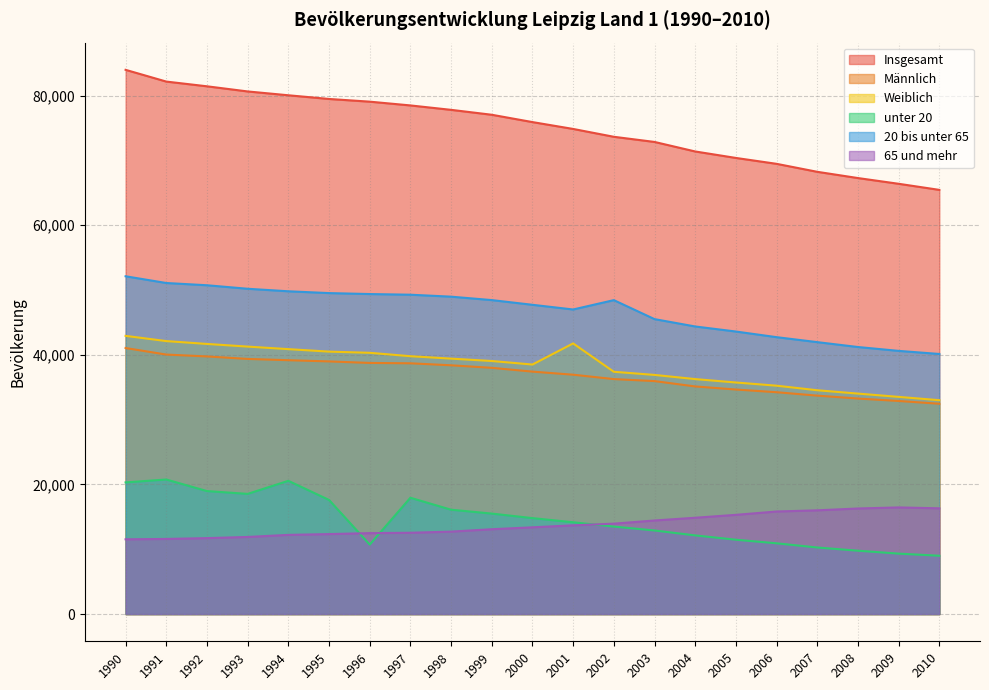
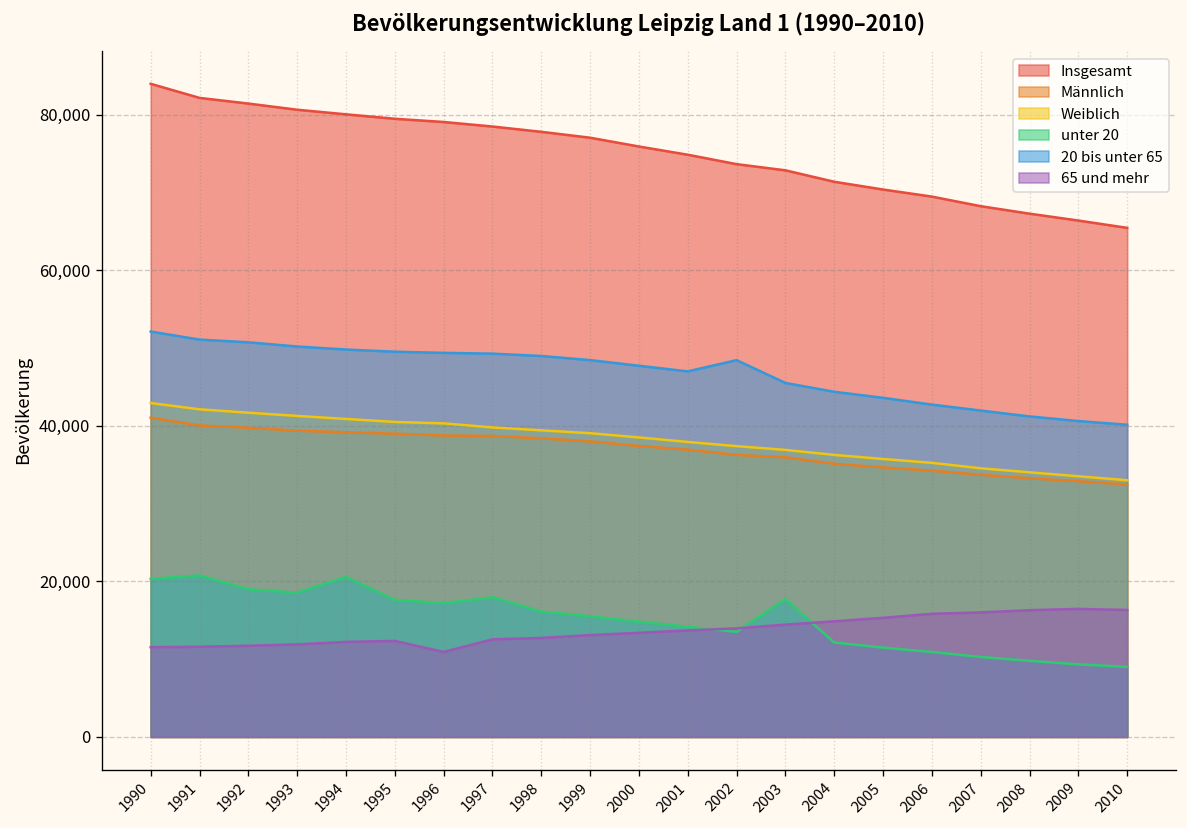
  {
    "Weiblich": {
      "1990": "43,000",
      "1991": "42,000",
      "1992": "42,000",
      "1993": "41,000",
      "1994": "41,000",
      "1995": "40,000",
      "1996": "40,000",
      "1997": "40,000",
      "1998": "39,000",
      "1999": "39,000",
      "2000": "38,000",
-     "2001": "42,000",
+     "2001": "38,000",
      "2002": "37,000",
      "2003": "37,000",
      "2004": "36,000",
      "2005": "36,000",
      "2006": "35,000",
      "2007": "35,000",
      "2008": "34,000",
      "2009": "34,000",
      "2010": "33,000"
    },
    "unter 20": {
      "1990": "20,000",
      "1991": "21,000",
      "1992": "19,000",
      "1993": "19,000",
      "1994": "21,000",
      "1995": "18,000",
-     "1996": "11,000",
+     "1996": "17,000",
      "1997": "18,000",
      "1998": "16,000",
      "1999": "16,000",
      "2000": "15,000",
      "2001": "14,000",
      "2002": "14,000",
-     "2003": "13,000",
+     "2003": "18,000",
      "2004": "12,000",
      "2005": "11,000",
      "2006": "11,000",
      "2007": "10,000",
      "2008": "10,000",
      "2009": "9,000",
      "2010": "9,000"
    },
    "20 bis unter 65": {
      "1990": "52,000",
      "1991": "51,000",
      "1992": "51,000",
      "1993": "50,000",
      "1994": "50,000",
      "1995": "50,000",
      "1996": "49,000",
      "1997": "49,000",
      "1998": "49,000",
      "1999": "48,000",
      "2000": "48,000",
      "2001": "47,000",
      "2002": "48,000",
      "2003": "46,000",
      "2004": "44,000",
      "2005": "44,000",
      "2006": "43,000",
      "2007": "42,000",
      "2008": "41,000",
      "2009": "41,000",
      "2010": "40,000"
    },
    "65 und mehr": {
      "1990": "12,000",
      "1991": "12,000",
      "1992": "12,000",
      "1993": "12,000",
      "1994": "12,000",
      "1995": "12,000",
-     "1996": "12,000",
+     "1996": "11,000",
      "1997": "13,000",
      "1998": "13,000",
      "1999": "13,000",
      "2000": "13,000",
      "2001": "14,000",
      "2002": "14,000",
      "2003": "14,000",
      "2004": "15,000",
      "2005": "15,000",
      "2006": "16,000",
      "2007": "16,000",
      "2008": "16,000",
      "2009": "16,000",
      "2010": "16,000"
    }
  }
